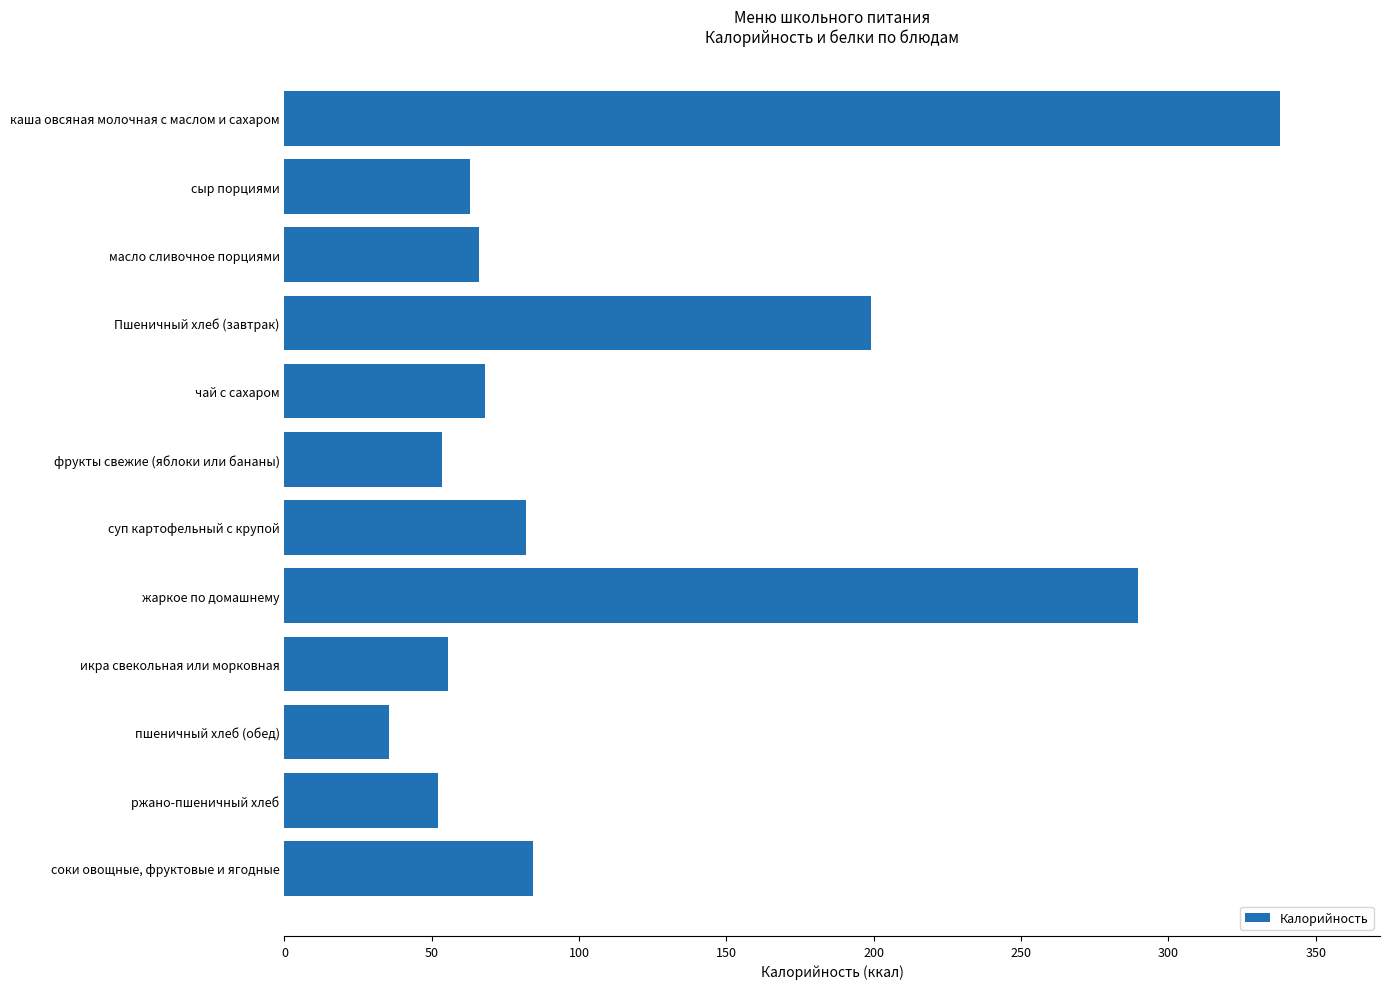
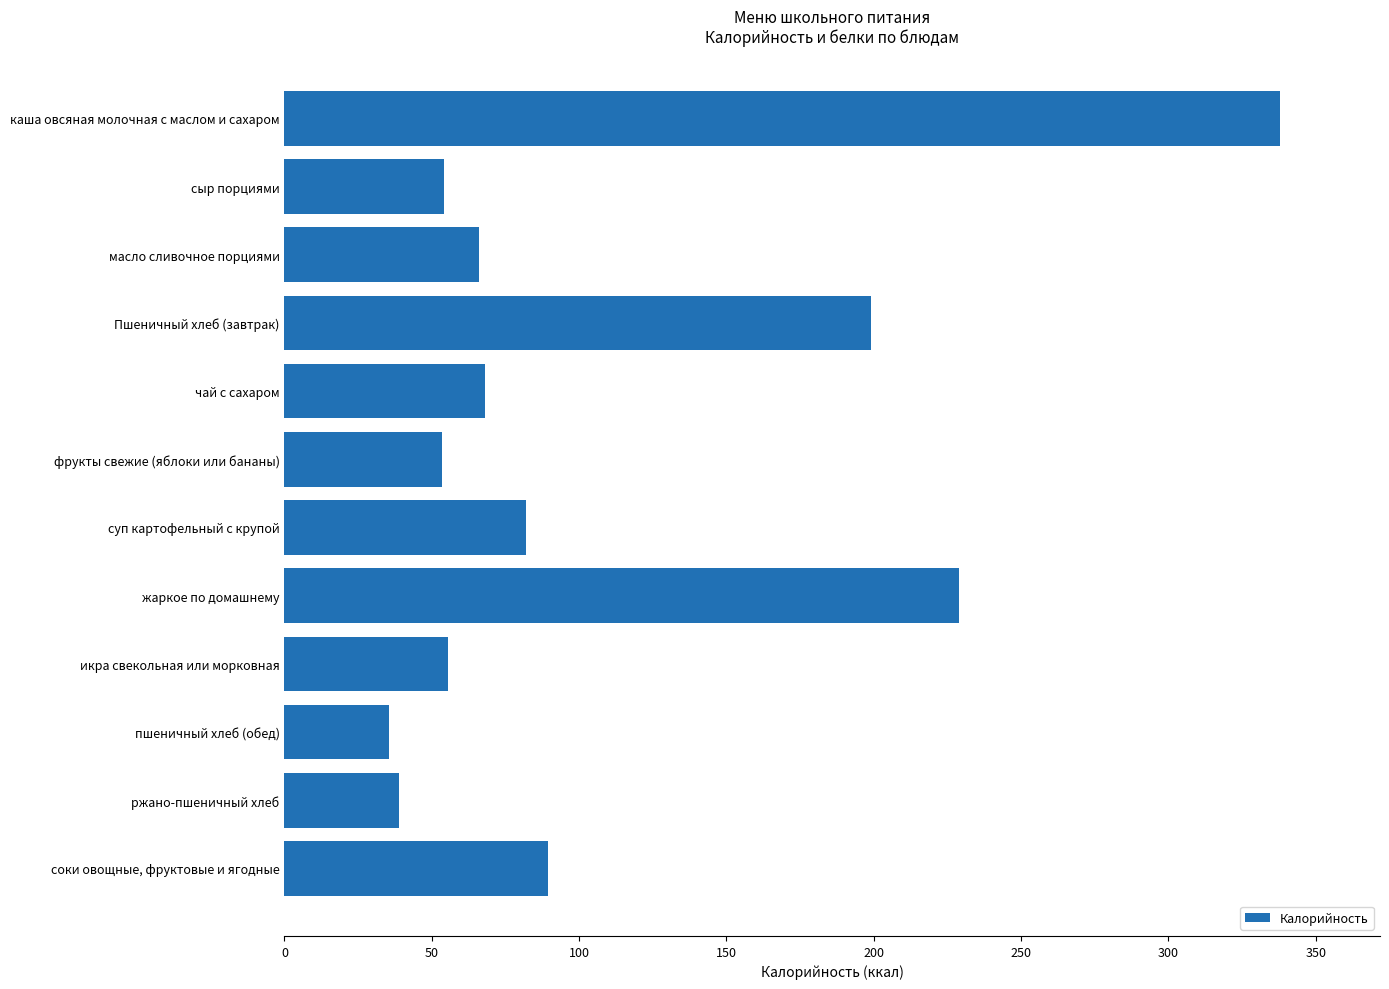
  {
    "каша овсяная молочная с маслом и сахаром": 338,
-   "сыр порциями": 63,
+   "сыр порциями": 54,
    "масло сливочное порциями": 66,
    "Пшеничный хлеб (завтрак)": 199,
    "чай с сахаром": 68,
    "фрукты свежие (яблоки или бананы)": 54,
    "суп картофельный с крупой": 82,
-   "жаркое по домашнему": 290,
+   "жаркое по домашнему": 229,
    "икра свекольная или морковная": 55,
    "пшеничный хлеб (обед)": 36,
-   "ржано-пшеничный хлеб": 52,
-   "соки овощные, фруктовые и ягодные": 84
+   "ржано-пшеничный хлеб": 39,
+   "соки овощные, фруктовые и ягодные": 89
  }
